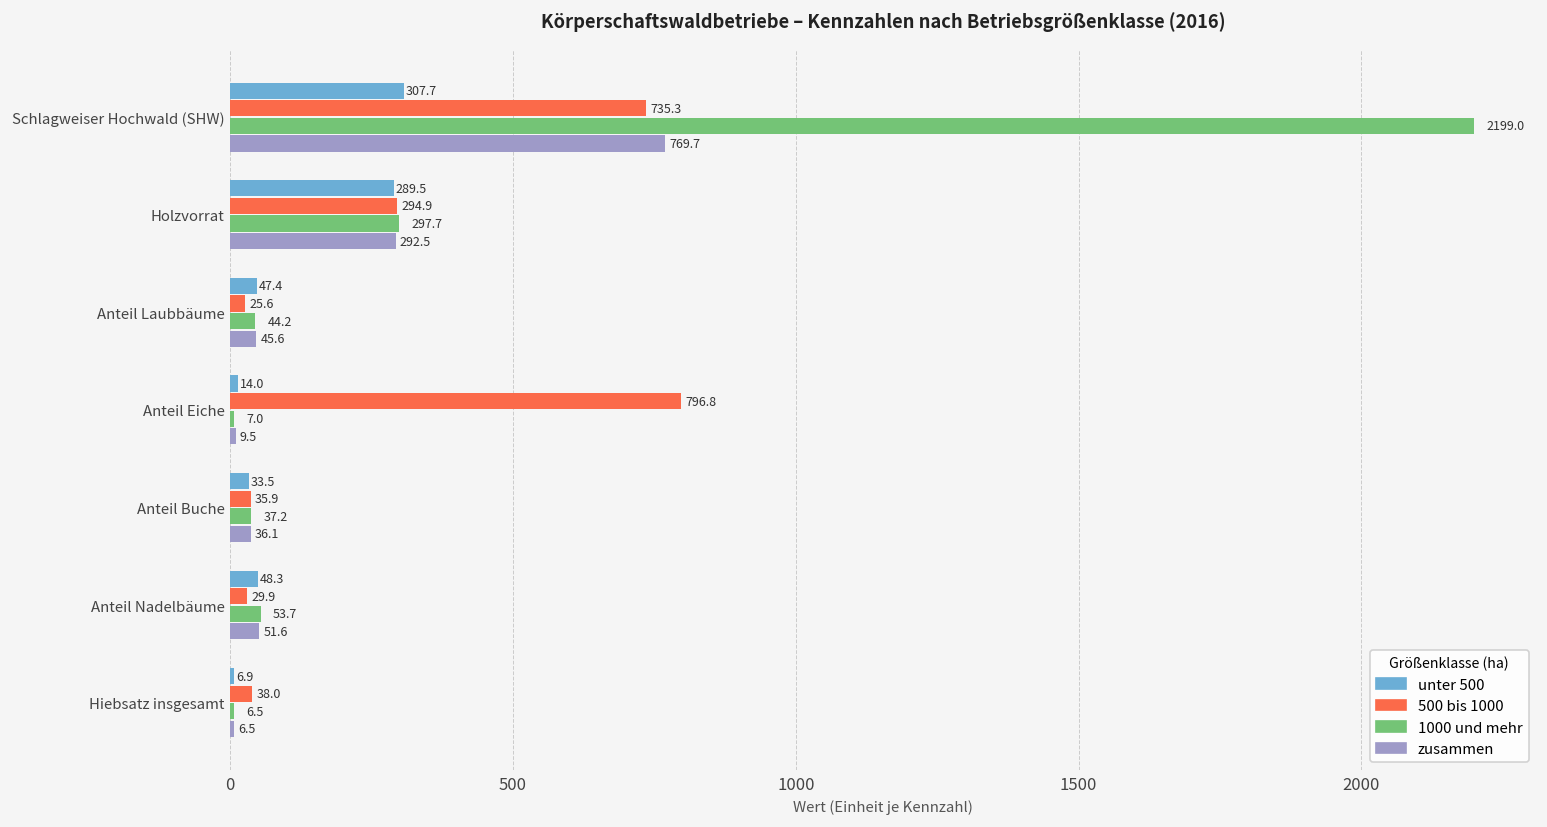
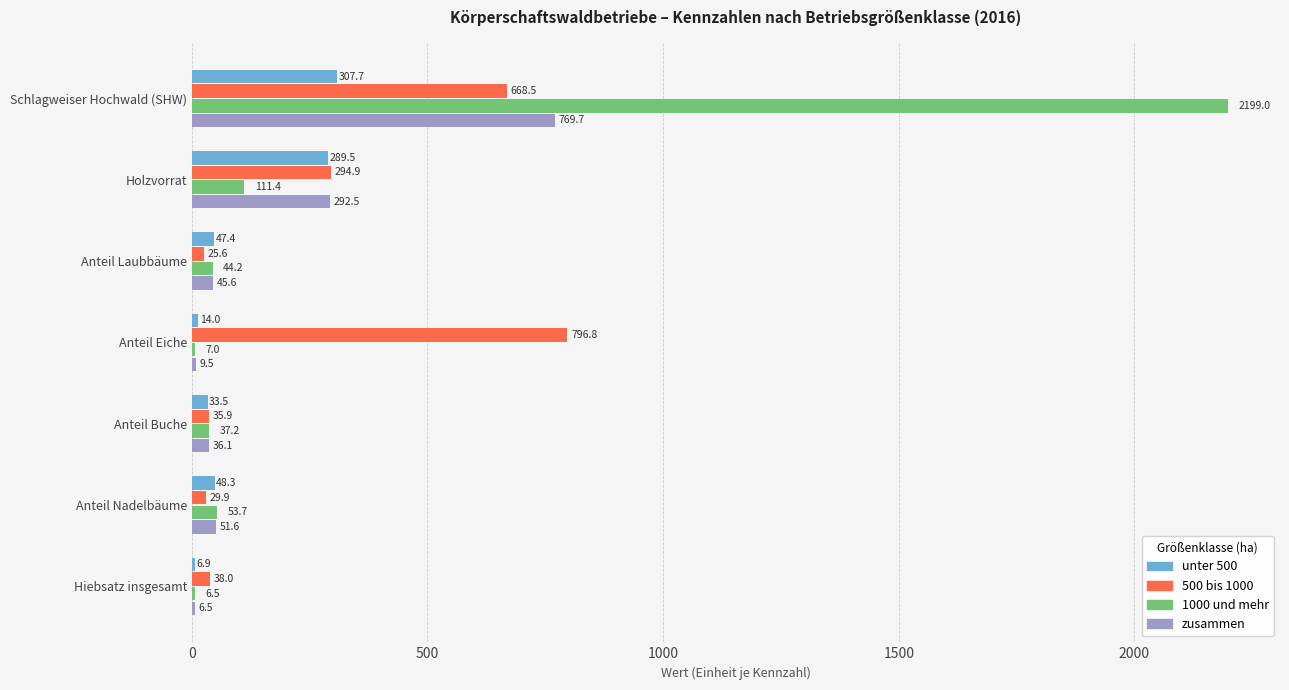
  {
    "500 bis 1000": {
-     "Schlagweiser Hochwald (SHW)": 735.3,
+     "Schlagweiser Hochwald (SHW)": 668.5,
      "Holzvorrat": 294.9,
      "Anteil Laubbäume": 25.6,
      "Anteil Eiche": 796.8,
      "Anteil Buche": 35.9,
      "Anteil Nadelbäume": 29.9,
      "Hiebsatz insgesamt": 38.0
    },
    "1000 und mehr": {
      "Schlagweiser Hochwald (SHW)": 2199.0,
-     "Holzvorrat": 297.7,
+     "Holzvorrat": 111.4,
      "Anteil Laubbäume": 44.2,
      "Anteil Eiche": 7.0,
      "Anteil Buche": 37.2,
      "Anteil Nadelbäume": 53.7,
      "Hiebsatz insgesamt": 6.5
    }
  }
